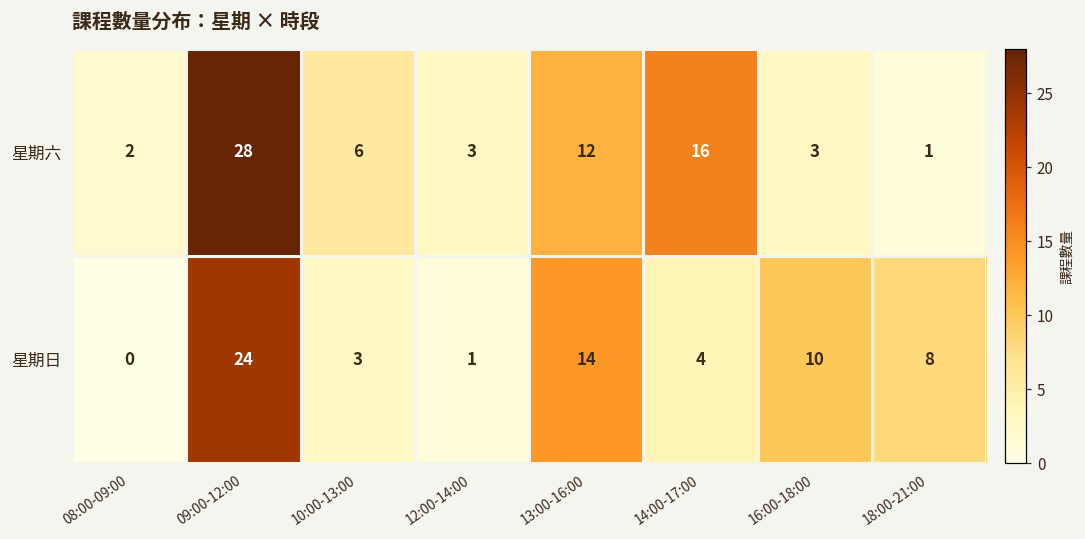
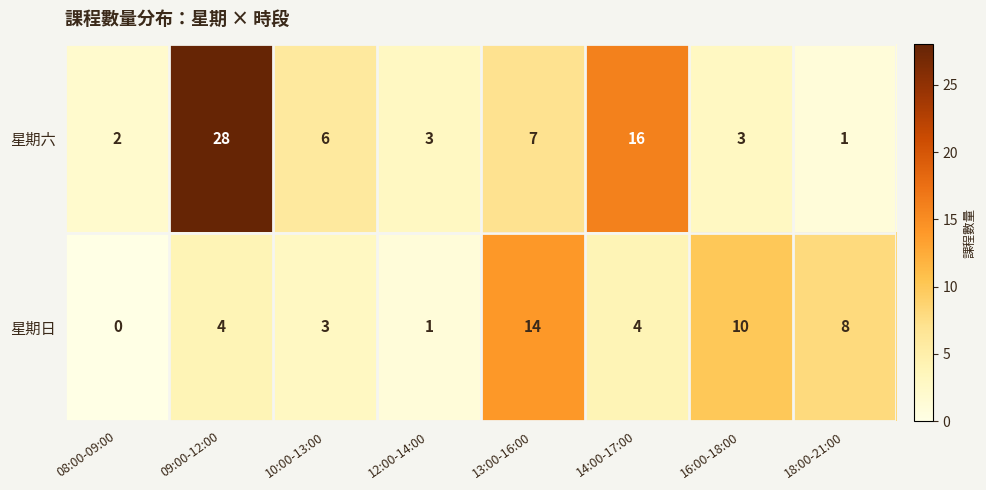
  {
    "星期六": {
      "08:00-09:00": 2,
      "09:00-12:00": 28,
      "10:00-13:00": 6,
      "12:00-14:00": 3,
-     "13:00-16:00": 12,
+     "13:00-16:00": 7,
      "14:00-17:00": 16,
      "16:00-18:00": 3,
      "18:00-21:00": 1
    },
    "星期日": {
      "08:00-09:00": 0,
-     "09:00-12:00": 24,
+     "09:00-12:00": 4,
      "10:00-13:00": 3,
      "12:00-14:00": 1,
      "13:00-16:00": 14,
      "14:00-17:00": 4,
      "16:00-18:00": 10,
      "18:00-21:00": 8
    }
  }
